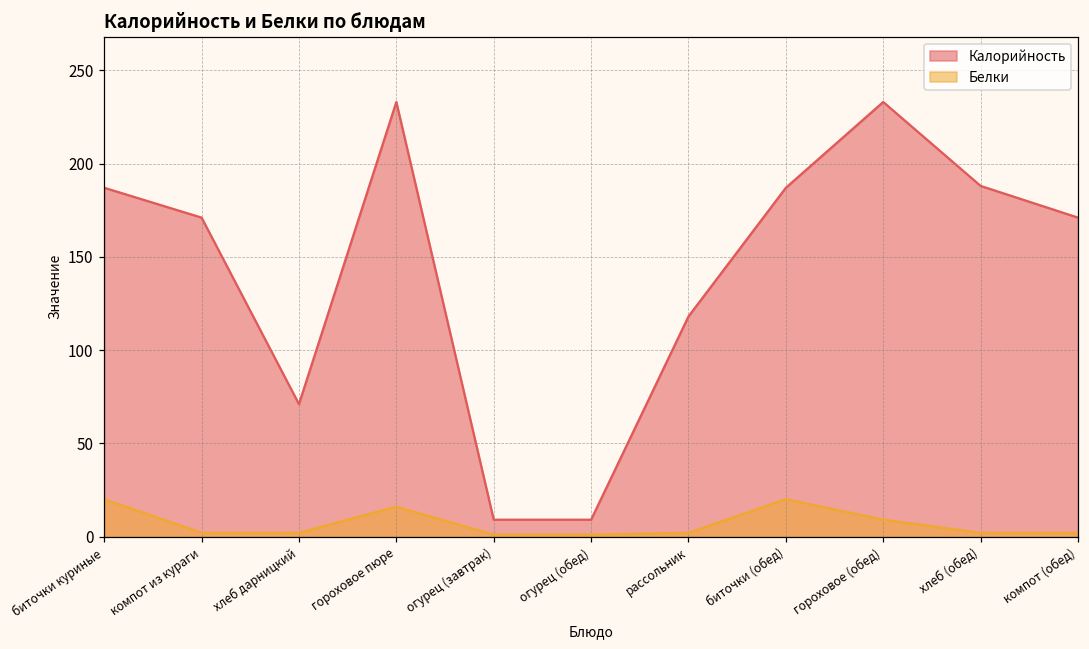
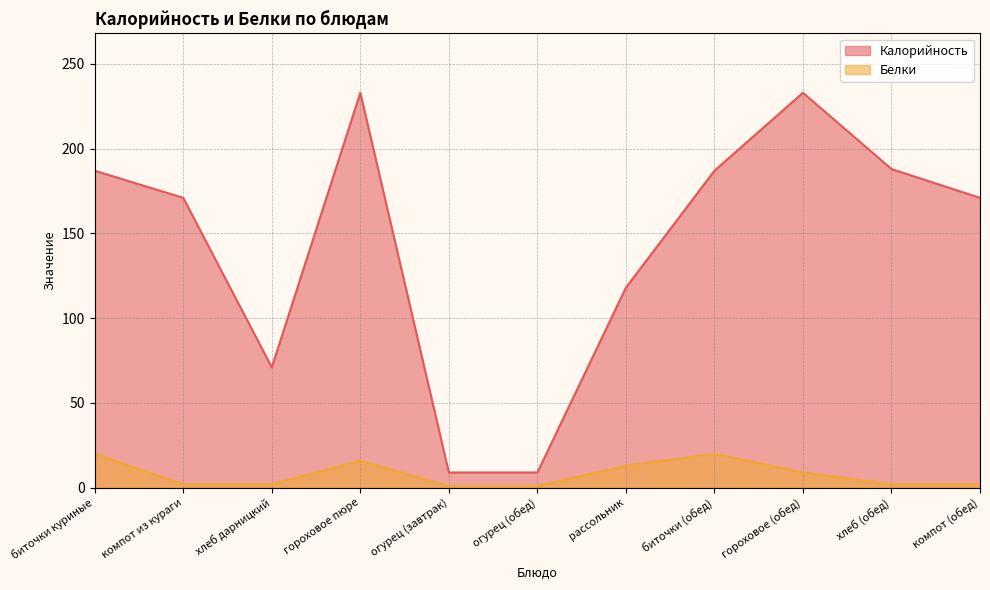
  {
    "Калорийность": {
      "биточки куриные": 187,
      "компот из кураги": 171,
      "хлеб дарницкий": 71,
      "гороховое пюре": 233,
      "огурец (завтрак)": 9,
      "огурец (обед)": 9,
      "рассольник": 118,
      "биточки (обед)": 187,
      "гороховое (обед)": 233,
      "хлеб (обед)": 188,
      "компот (обед)": 171
    },
    "Белки": {
      "биточки куриные": 20,
      "компот из кураги": 2,
      "хлеб дарницкий": 2,
      "гороховое пюре": 16,
      "огурец (завтрак)": 1,
      "огурец (обед)": 1,
-     "рассольник": 2,
+     "рассольник": 13,
      "биточки (обед)": 20,
      "гороховое (обед)": 9,
      "хлеб (обед)": 2,
      "компот (обед)": 2
    }
  }
